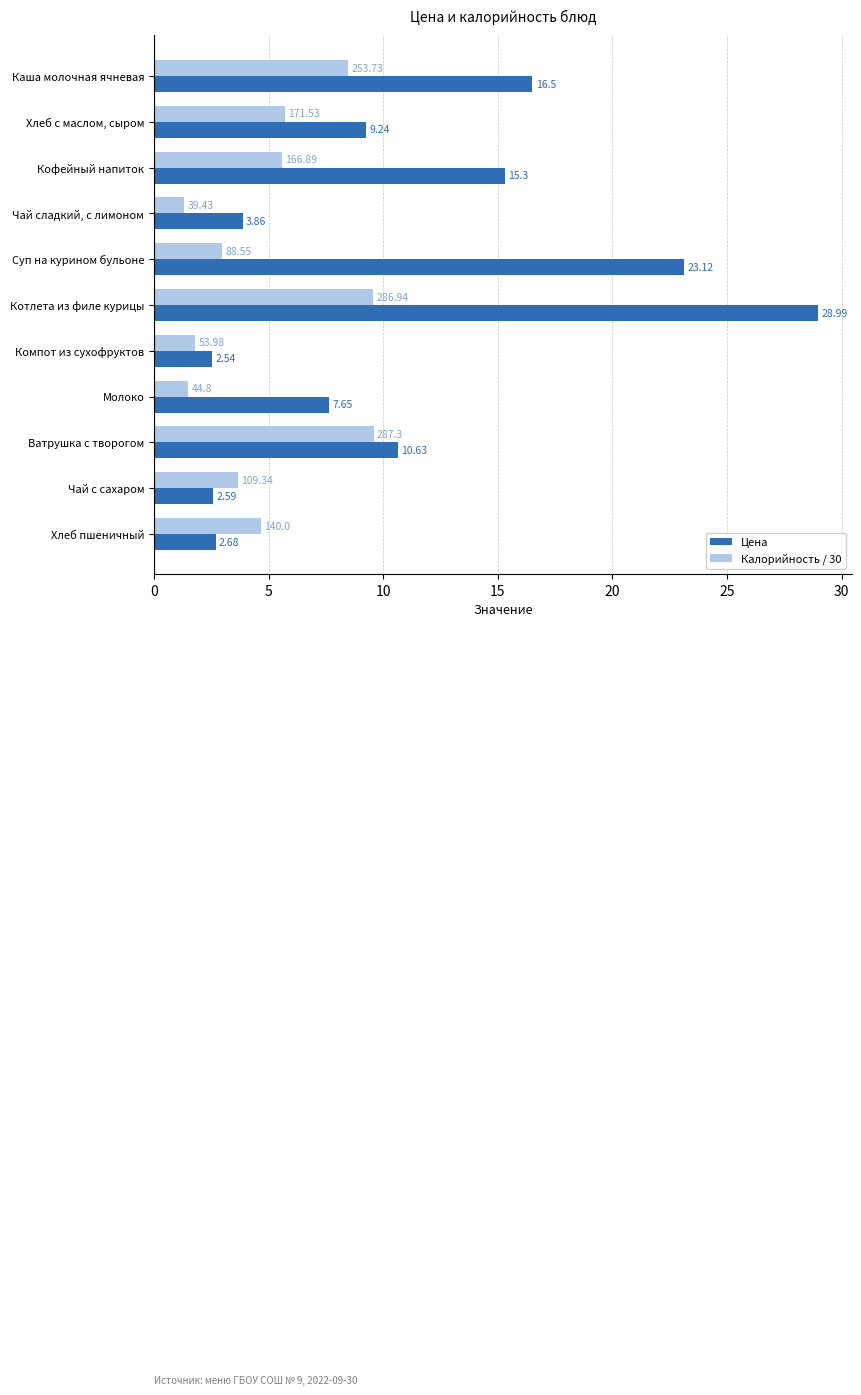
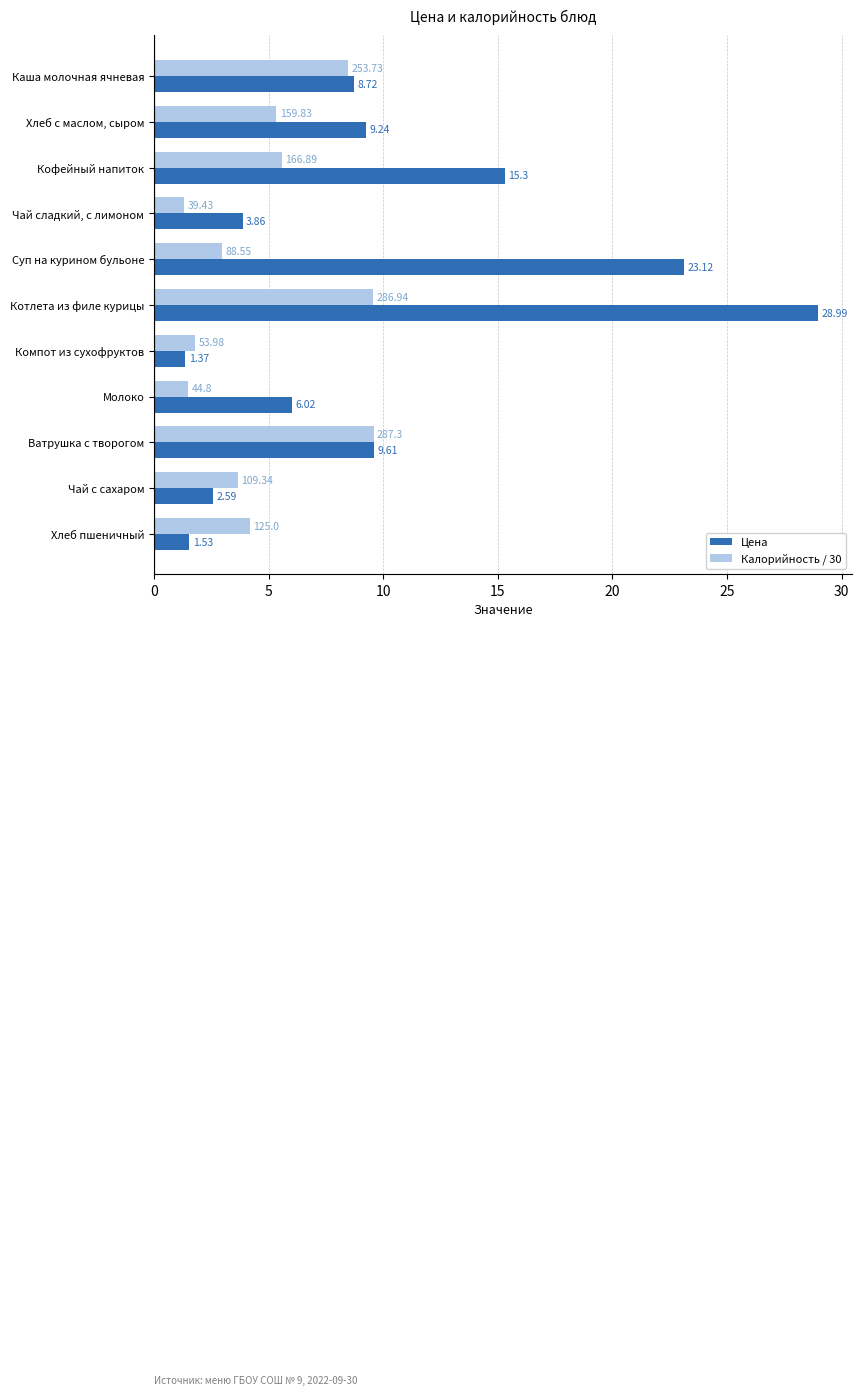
  {
    "Цена": {
-     "Каша молочная ячневая": 16.5,
+     "Каша молочная ячневая": 8.72,
      "Хлеб с маслом, сыром": 9.24,
      "Кофейный напиток": 15.3,
      "Чай сладкий, с лимоном": 3.86,
      "Суп на курином бульоне": 23.12,
      "Котлета из филе курицы": 28.99,
-     "Компот из сухофруктов": 2.54,
-     "Молоко": 7.65,
-     "Ватрушка с творогом": 10.63,
+     "Компот из сухофруктов": 1.37,
+     "Молоко": 6.02,
+     "Ватрушка с творогом": 9.61,
      "Чай с сахаром": 2.59,
-     "Хлеб пшеничный": 2.68
+     "Хлеб пшеничный": 1.53
    },
    "Калорийность / 30": {
-     "Хлеб с маслом, сыром": 171.53,
-     "Хлеб пшеничный": 140.0
+     "Хлеб с маслом, сыром": 159.83,
+     "Хлеб пшеничный": 125.0
    }
  }
